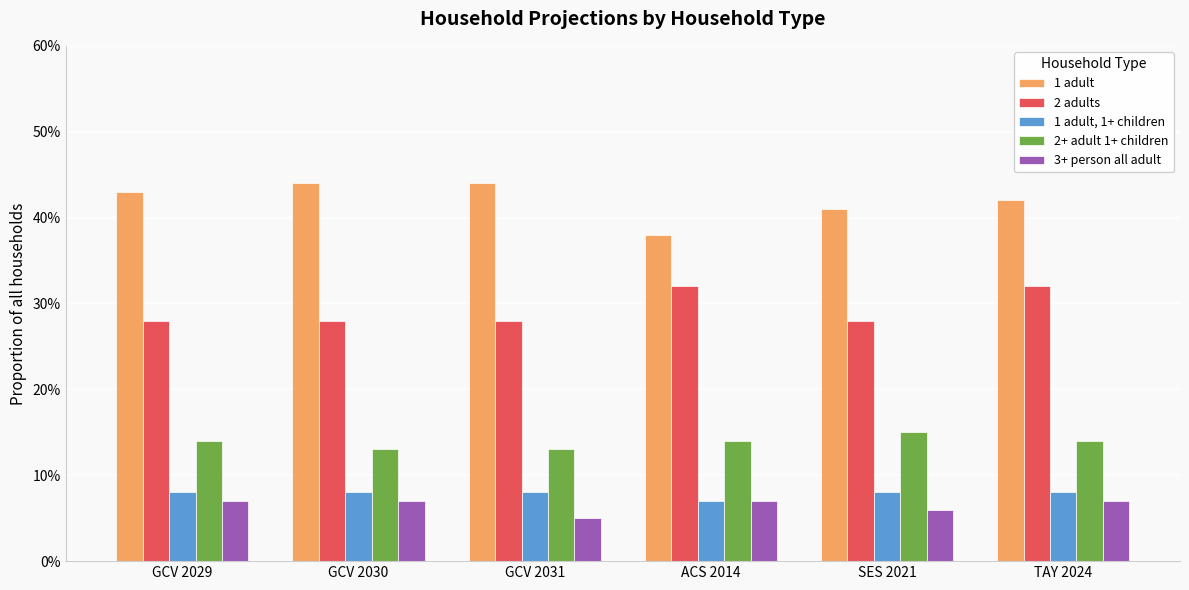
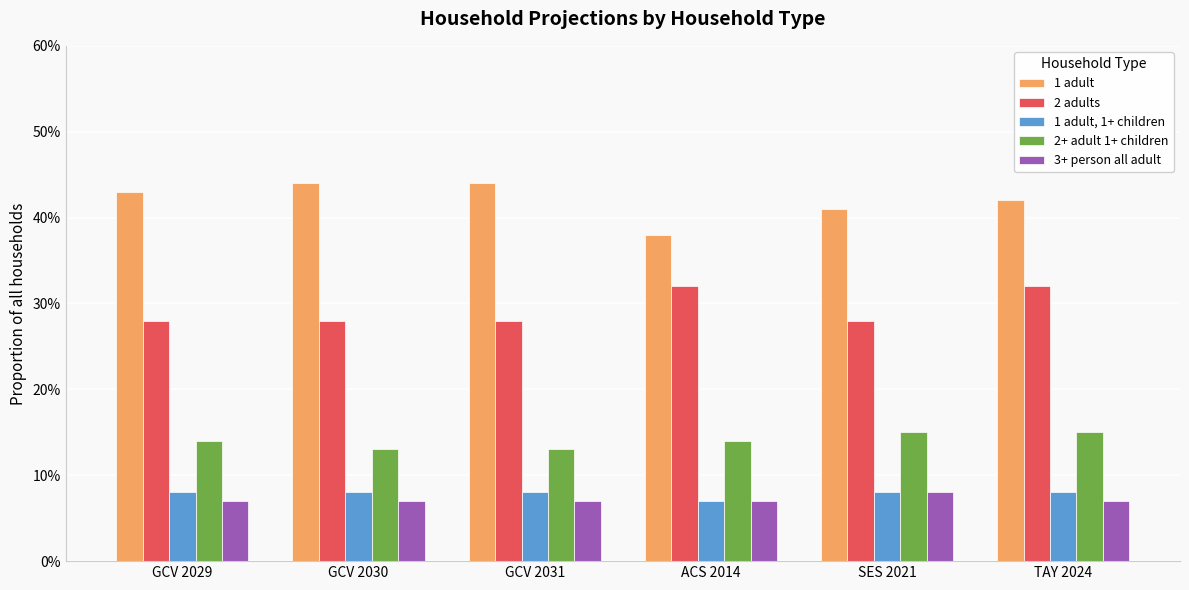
  {
    "1 adult": {
      "GCV 2029": "43%",
      "GCV 2030": "44%",
      "GCV 2031": "44%",
      "ACS 2014": "38%",
      "SES 2021": "41%",
      "TAY 2024": "42%"
    },
    "2 adults": {
      "GCV 2029": "28%",
      "GCV 2030": "28%",
      "GCV 2031": "28%",
      "ACS 2014": "32%",
      "SES 2021": "28%",
      "TAY 2024": "32%"
    },
    "1 adult, 1+ children": {
      "GCV 2029": "8%",
      "GCV 2030": "8%",
      "GCV 2031": "8%",
      "ACS 2014": "7%",
      "SES 2021": "8%",
      "TAY 2024": "8%"
    },
    "2+ adult 1+ children": {
      "GCV 2029": "14%",
      "GCV 2030": "13%",
      "GCV 2031": "13%",
      "ACS 2014": "14%",
      "SES 2021": "15%",
-     "TAY 2024": "14%"
+     "TAY 2024": "15%"
    },
    "3+ person all adult": {
      "GCV 2029": "7%",
      "GCV 2030": "7%",
-     "GCV 2031": "5%",
+     "GCV 2031": "7%",
      "ACS 2014": "7%",
-     "SES 2021": "6%",
+     "SES 2021": "8%",
      "TAY 2024": "7%"
    }
  }
